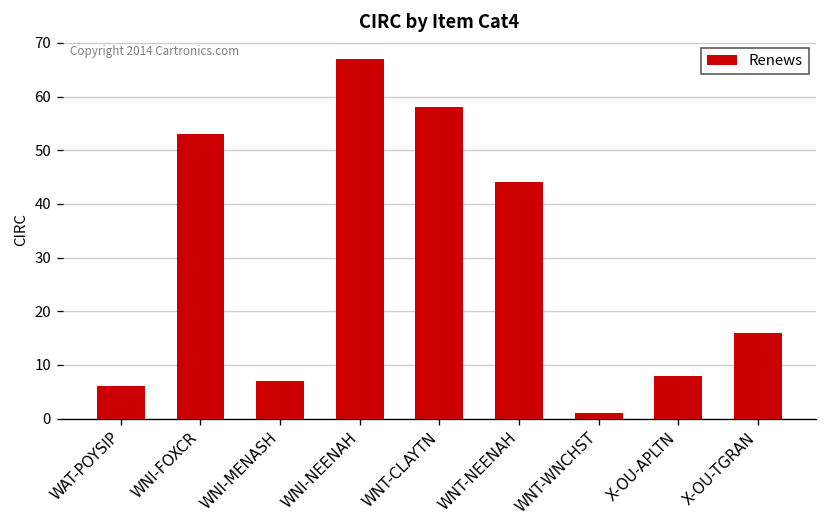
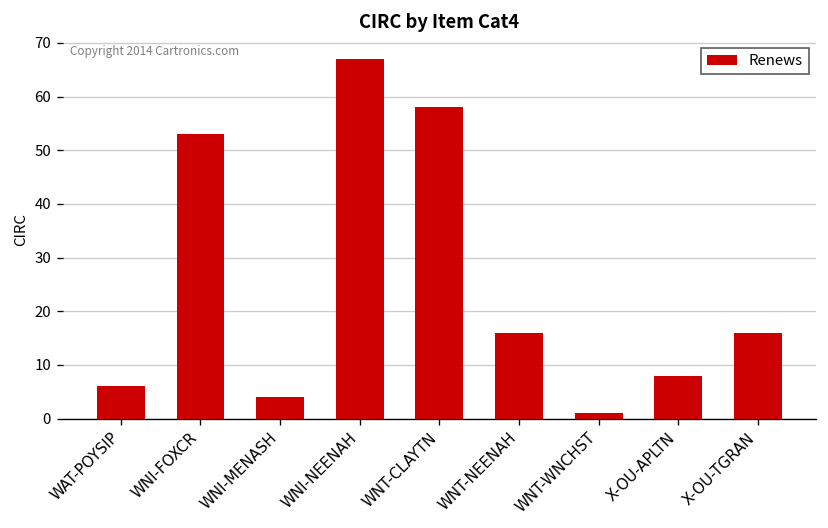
  {
    "WAT-POYSIP": 6,
    "WNI-FOXCR": 53,
-   "WNI-MENASH": 7,
+   "WNI-MENASH": 4,
    "WNI-NEENAH": 67,
    "WNT-CLAYTN": 58,
-   "WNT-NEENAH": 44,
+   "WNT-NEENAH": 16,
    "WNT-WNCHST": 1,
    "X-OU-APLTN": 8,
    "X-OU-TGRAN": 16
  }
